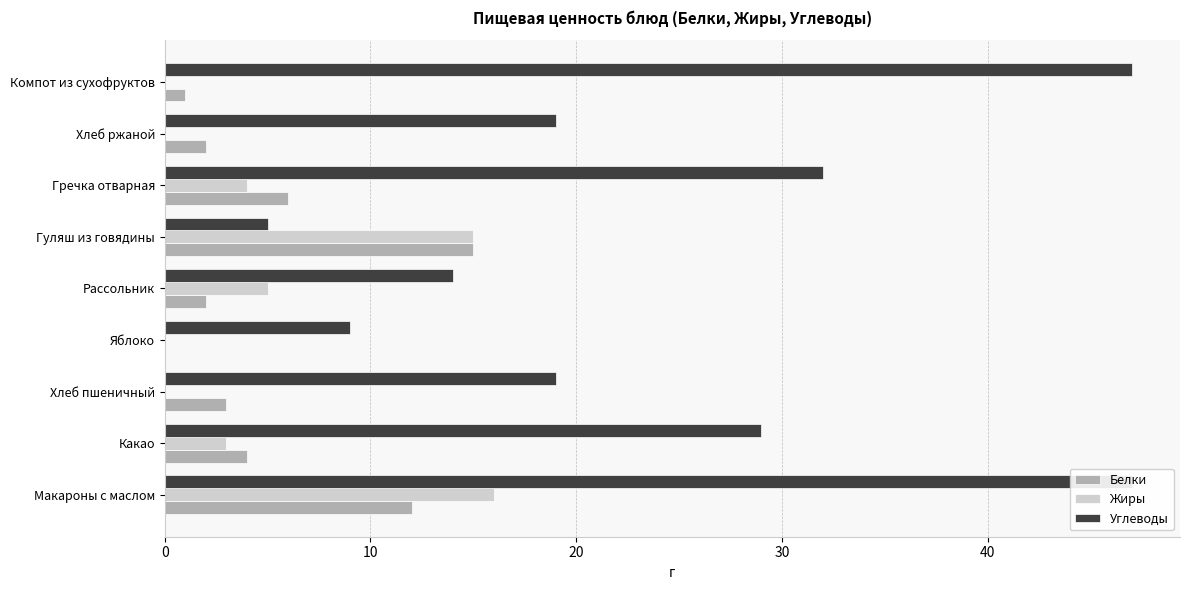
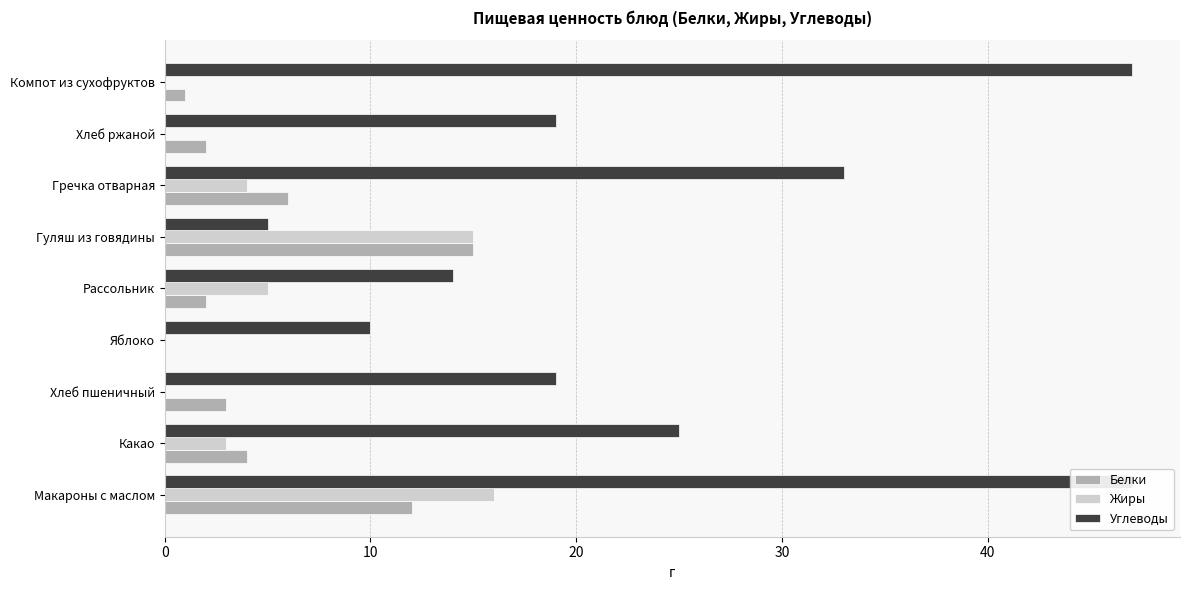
  {
    "Углеводы": {
      "Компот из сухофруктов": 47,
      "Хлеб ржаной": 19,
-     "Гречка отварная": 32,
+     "Гречка отварная": 33,
      "Гуляш из говядины": 5,
      "Рассольник": 14,
-     "Яблоко": 9,
+     "Яблоко": 10,
      "Хлеб пшеничный": 19,
-     "Какао": 29
+     "Какао": 25
    }
  }
